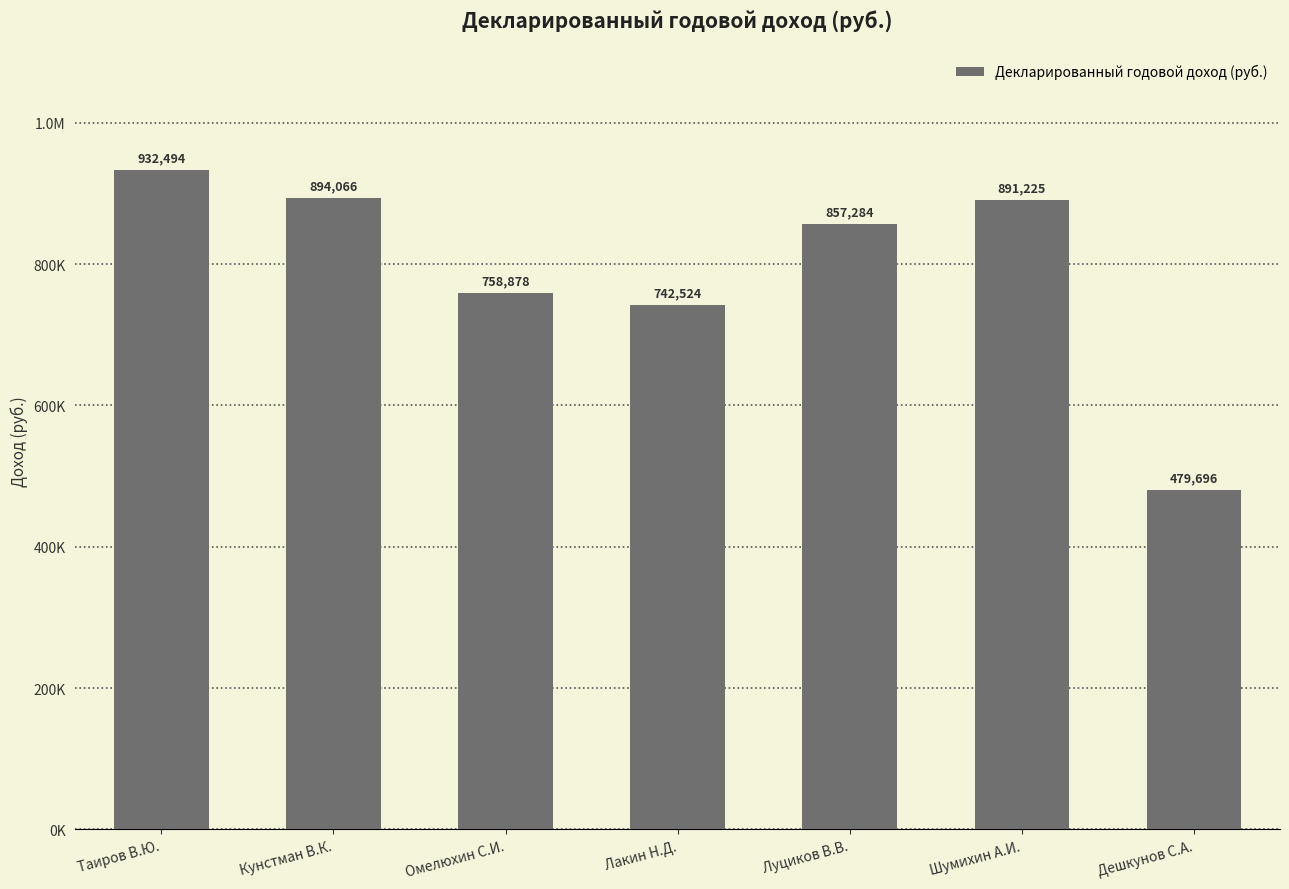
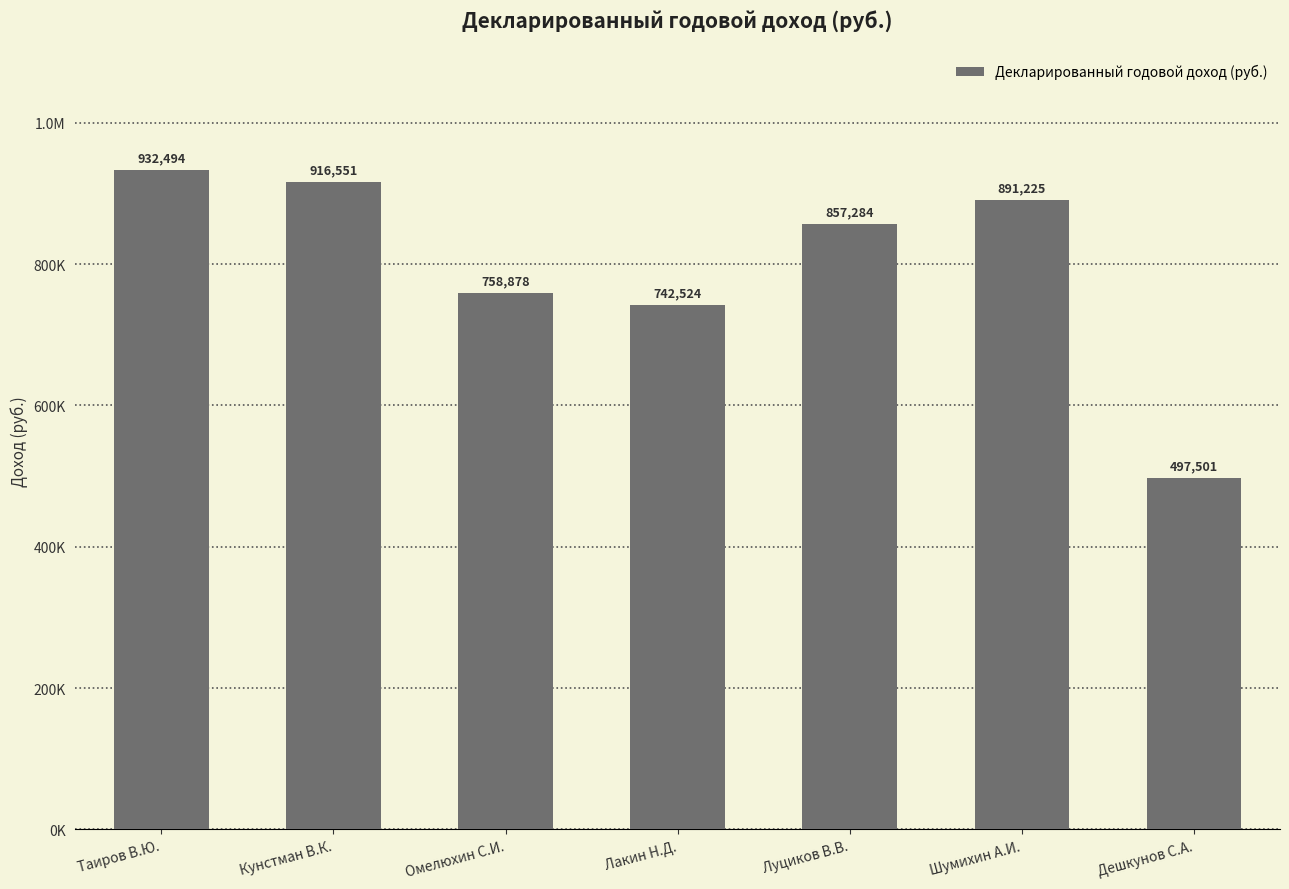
  {
    "Таиров В.Ю.": "932,494",
-   "Кунстман В.К.": "894,066",
+   "Кунстман В.К.": "916,551",
    "Омелюхин С.И.": "758,878",
    "Лакин Н.Д.": "742,524",
    "Луциков В.В.": "857,284",
    "Шумихин А.И.": "891,225",
-   "Дешкунов С.А.": "479,696"
+   "Дешкунов С.А.": "497,501"
  }
